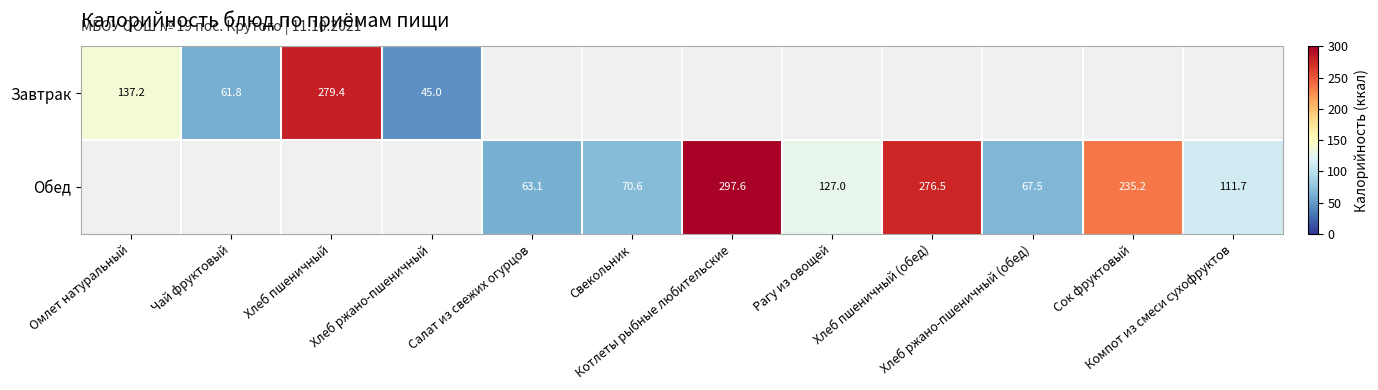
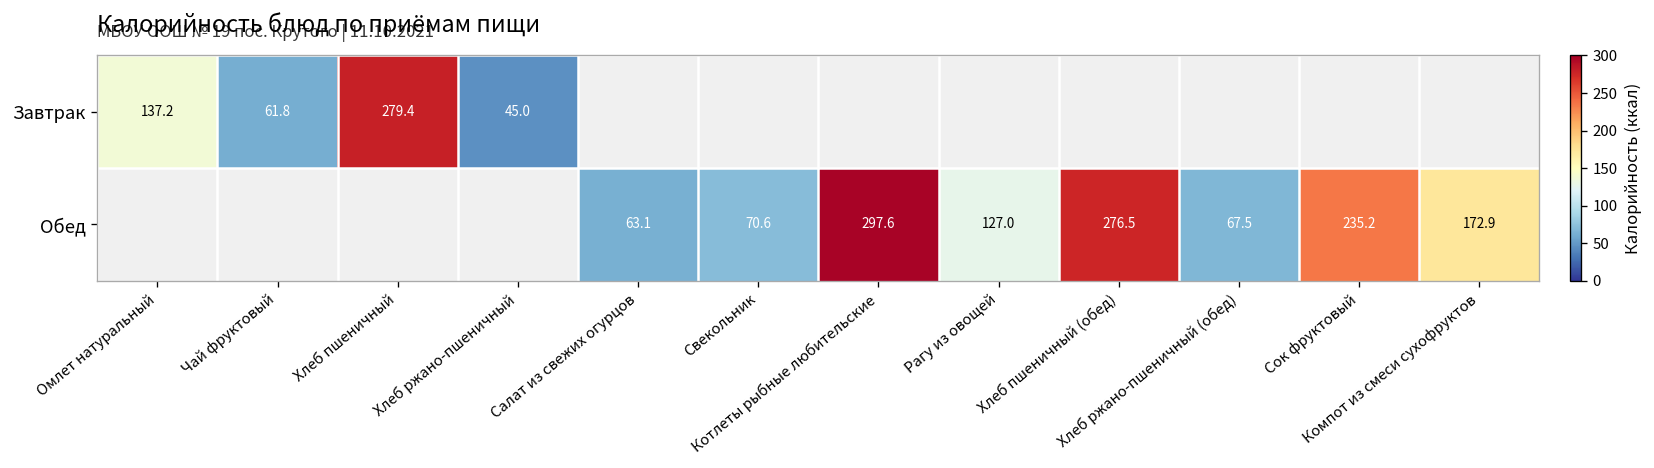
  {
    "Завтрак": {
      "Омлет натуральный": 137.2,
      "Чай фруктовый": 61.8,
      "Хлеб пшеничный": 279.4,
      "Хлеб ржано-пшеничный": 45.0
    },
    "Обед": {
      "Салат из свежих огурцов": 63.1,
      "Свекольник": 70.6,
      "Котлеты рыбные любительские": 297.6,
      "Рагу из овощей": 127.0,
      "Хлеб пшеничный (обед)": 276.5,
      "Хлеб ржано-пшеничный (обед)": 67.5,
      "Сок фруктовый": 235.2,
-     "Компот из смеси сухофруктов": 111.7
+     "Компот из смеси сухофруктов": 172.9
    }
  }
